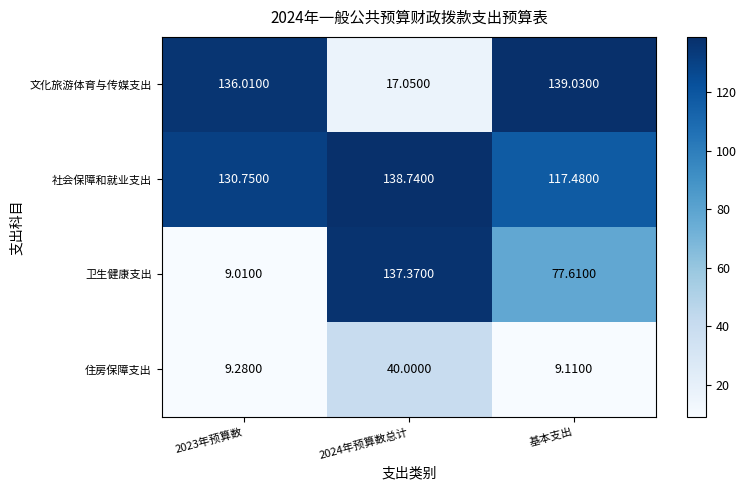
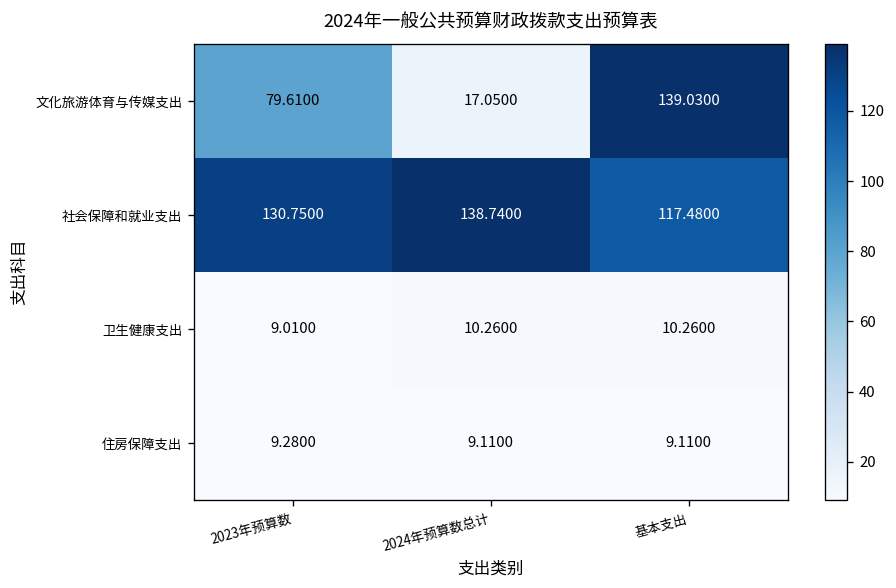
  {
    "文化旅游体育与传媒支出": {
-     "2023年预算数": 136.0100,
+     "2023年预算数": 79.6100,
      "2024年预算数总计": 17.0500,
      "基本支出": 139.0300
    },
    "社会保障和就业支出": {
      "2023年预算数": 130.7500,
      "2024年预算数总计": 138.7400,
      "基本支出": 117.4800
    },
    "卫生健康支出": {
      "2023年预算数": 9.0100,
-     "2024年预算数总计": 137.3700,
-     "基本支出": 77.6100
+     "2024年预算数总计": 10.2600,
+     "基本支出": 10.2600
    },
    "住房保障支出": {
      "2023年预算数": 9.2800,
-     "2024年预算数总计": 40.0000,
+     "2024年预算数总计": 9.1100,
      "基本支出": 9.1100
    }
  }
